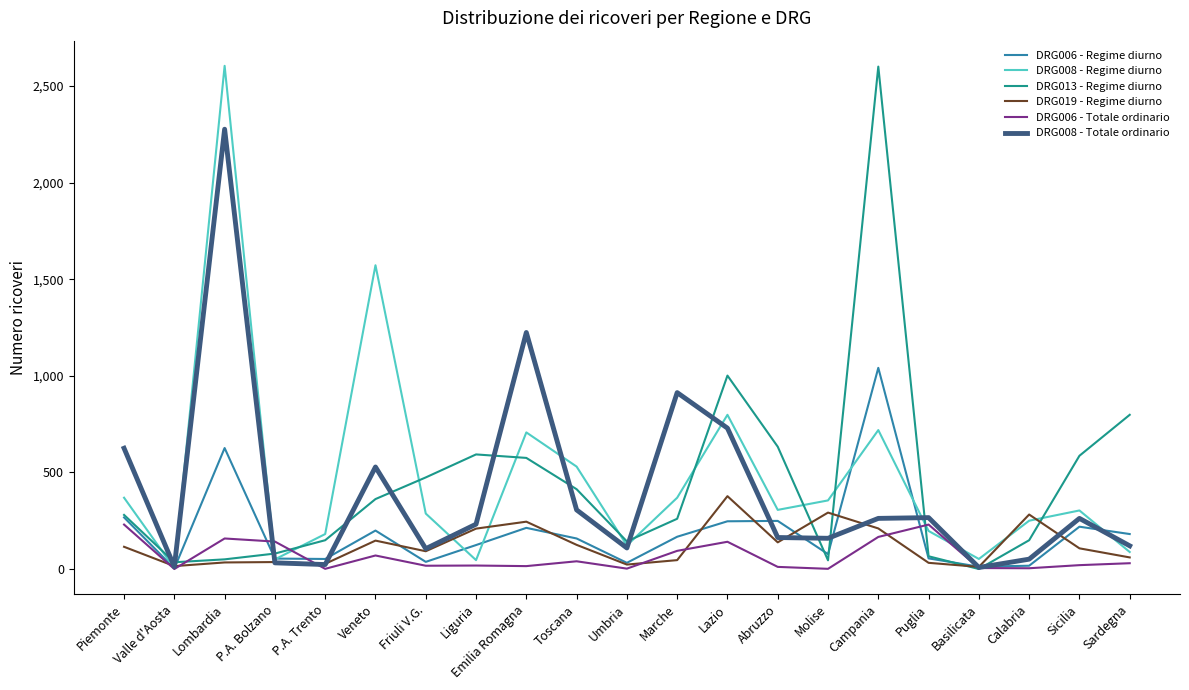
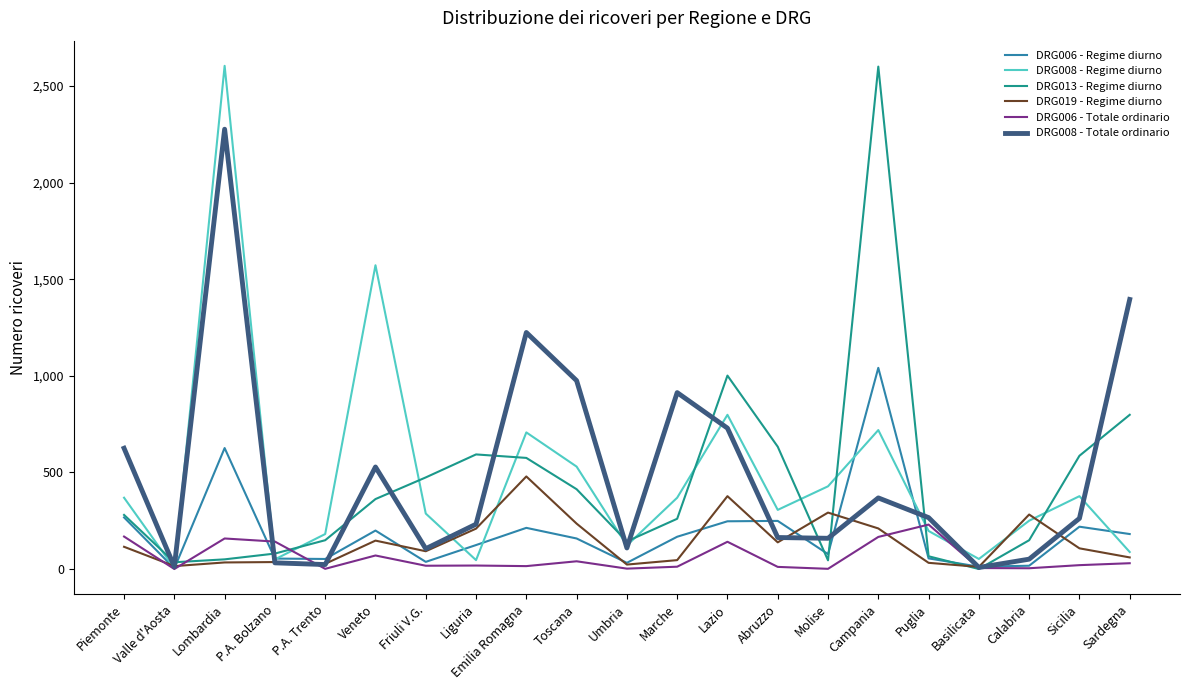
  {
    "DRG008 - Regime diurno": {
      "Piemonte": "370",
      "Lombardia": "2,600",
      "P.A. Trento": "180",
      "Veneto": "1,570",
      "Friuli V.G.": "290",
      "Liguria": "50",
      "Emilia Romagna": "710",
      "Toscana": "530",
      "Umbria": "120",
      "Marche": "370",
      "Lazio": "800",
      "Abruzzo": "310",
-     "Molise": "360",
+     "Molise": "430",
      "Campania": "720",
      "Puglia": "200",
      "Basilicata": "50",
      "Calabria": "250",
-     "Sicilia": "300",
+     "Sicilia": "380",
      "Sardegna": "90"
    },
    "DRG019 - Regime diurno": {
      "Piemonte": "120",
      "Lombardia": "30",
      "Veneto": "150",
      "Liguria": "210",
-     "Emilia Romagna": "250",
-     "Toscana": "130",
+     "Emilia Romagna": "480",
+     "Toscana": "240",
      "Marche": "50",
      "Lazio": "380",
      "Abruzzo": "140",
      "Molise": "290",
      "Campania": "210",
      "Puglia": "30",
      "Calabria": "280",
      "Sicilia": "110",
      "Sardegna": "60"
    },
    "DRG006 - Totale ordinario": {
-     "Piemonte": "230",
+     "Piemonte": "170",
      "Lombardia": "160",
      "P.A. Bolzano": "140",
      "P.A. Trento": "0",
      "Veneto": "70",
      "Friuli V.G.": "20",
      "Liguria": "20",
      "Emilia Romagna": "20",
      "Toscana": "40",
      "Umbria": "0",
-     "Marche": "90",
+     "Marche": "10",
      "Lazio": "140",
      "Abruzzo": "10",
      "Molise": "0",
      "Campania": "170",
      "Puglia": "230",
      "Sicilia": "20",
      "Sardegna": "30"
    },
    "DRG008 - Totale ordinario": {
      "Piemonte": "630",
      "Lombardia": "2,280",
      "Veneto": "530",
      "Liguria": "230",
      "Emilia Romagna": "1,220",
-     "Toscana": "310",
+     "Toscana": "980",
      "Umbria": "110",
      "Marche": "910",
      "Lazio": "730",
      "Abruzzo": "160",
      "Molise": "160",
-     "Campania": "260",
+     "Campania": "370",
      "Puglia": "270",
      "Calabria": "50",
      "Sicilia": "260",
-     "Sardegna": "120"
+     "Sardegna": "1,400"
    }
  }
